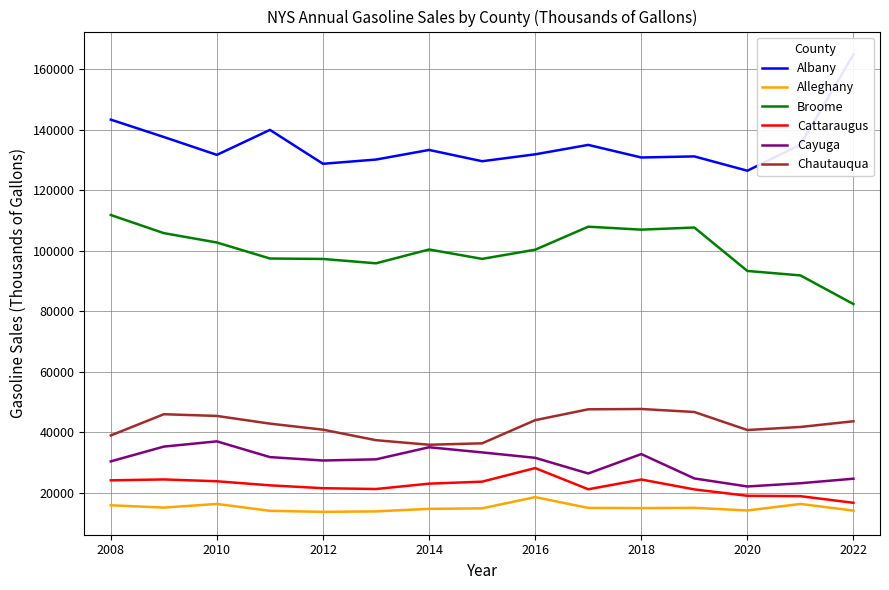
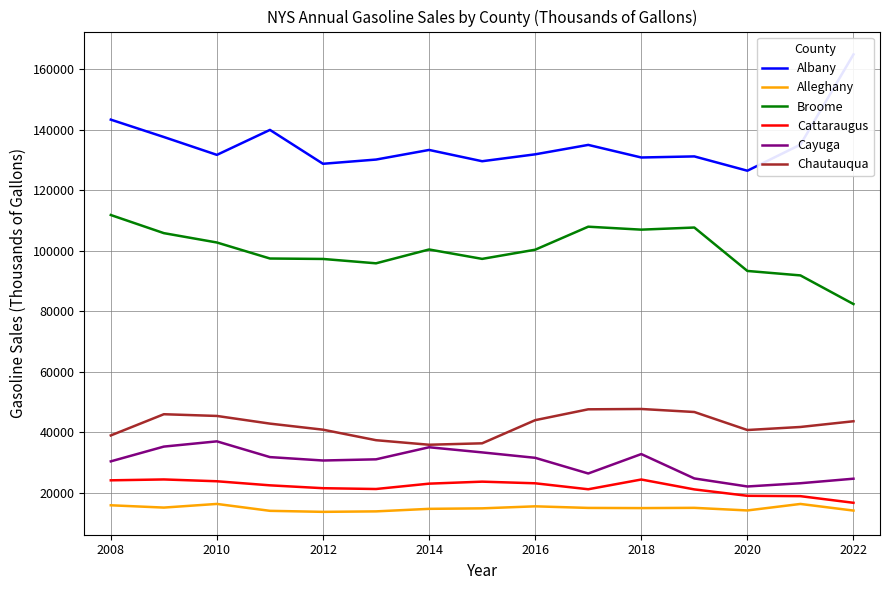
  {
    "Albany": {
      "2008": 143000,
      "2010": 132000,
      "2012": 129000,
      "2014": 133000,
      "2016": 132000,
      "2018": 131000,
      "2020": 126000
    },
    "Alleghany": {
      "2008": 16000,
      "2010": 16000,
      "2012": 14000,
      "2014": 15000,
-     "2016": 19000,
+     "2016": 16000,
      "2018": 15000,
      "2020": 14000,
      "2022": 14000
    },
    "Broome": {
      "2008": 112000,
      "2010": 103000,
      "2012": 97000,
      "2014": 100000,
      "2016": 100000,
      "2018": 107000,
      "2020": 93000,
      "2022": 82000
    },
    "Cattaraugus": {
      "2008": 24000,
      "2010": 24000,
      "2012": 22000,
      "2014": 23000,
-     "2016": 28000,
+     "2016": 23000,
      "2018": 24000,
      "2020": 19000,
      "2022": 17000
    },
    "Cayuga": {
      "2008": 30000,
      "2010": 37000,
      "2012": 31000,
      "2014": 35000,
      "2016": 32000,
      "2018": 33000,
      "2020": 22000,
      "2022": 25000
    },
    "Chautauqua": {
      "2008": 39000,
      "2010": 45000,
      "2012": 41000,
      "2014": 36000,
      "2016": 44000,
      "2018": 48000,
      "2020": 41000,
      "2022": 44000
    }
  }
